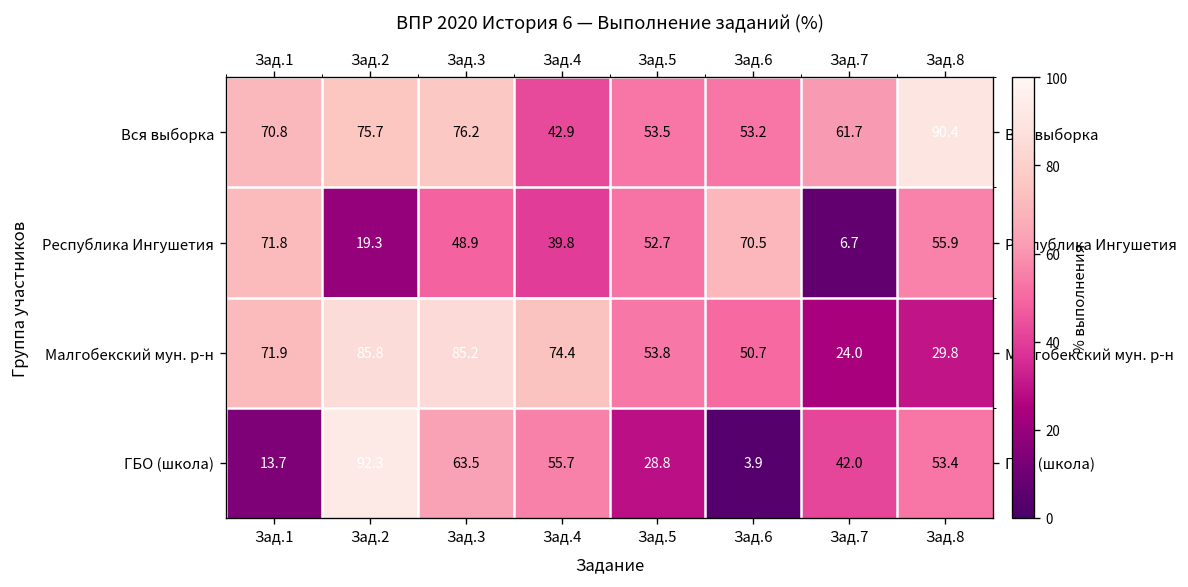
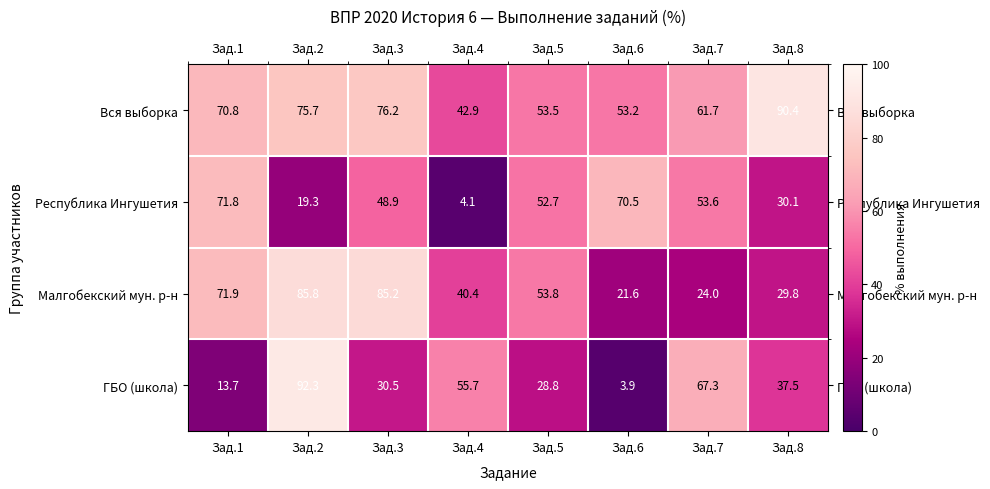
  {
    "Вся выборка": {
      "Зад.1": 70.8,
      "Зад.2": 75.7,
      "Зад.3": 76.2,
      "Зад.4": 42.9,
      "Зад.5": 53.5,
      "Зад.6": 53.2,
      "Зад.7": 61.7
    },
    "Республика Ингушетия": {
      "Зад.1": 71.8,
      "Зад.2": 19.3,
      "Зад.3": 48.9,
-     "Зад.4": 39.8,
+     "Зад.4": 4.1,
      "Зад.5": 52.7,
      "Зад.6": 70.5,
-     "Зад.7": 6.7,
-     "Зад.8": 55.9
+     "Зад.7": 53.6,
+     "Зад.8": 30.1
    },
    "Малгобекский мун. р-н": {
      "Зад.1": 71.9,
-     "Зад.4": 74.4,
+     "Зад.4": 40.4,
      "Зад.5": 53.8,
-     "Зад.6": 50.7,
+     "Зад.6": 21.6,
      "Зад.7": 24.0,
      "Зад.8": 29.8
    },
    "ГБО (школа)": {
      "Зад.1": 13.7,
-     "Зад.3": 63.5,
+     "Зад.3": 30.5,
      "Зад.4": 55.7,
      "Зад.5": 28.8,
      "Зад.6": 3.9,
-     "Зад.7": 42.0,
-     "Зад.8": 53.4
+     "Зад.7": 67.3,
+     "Зад.8": 37.5
    }
  }
